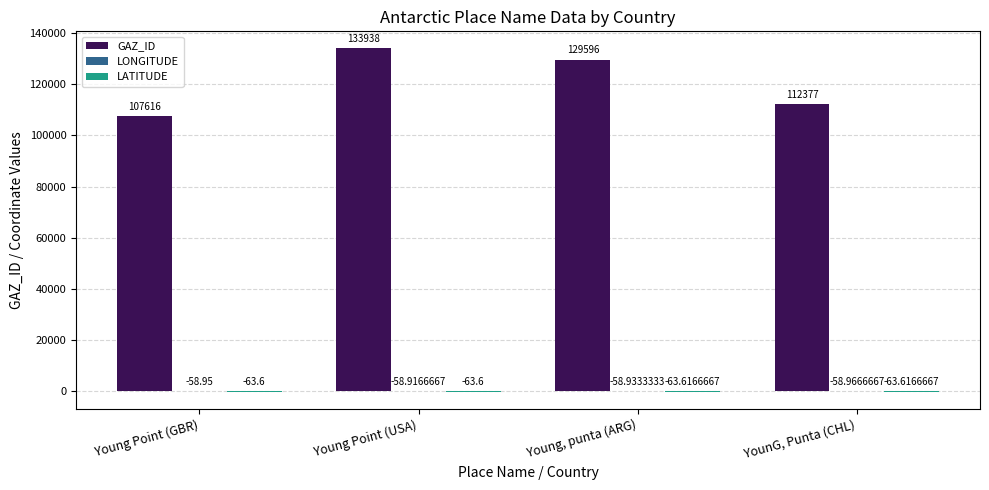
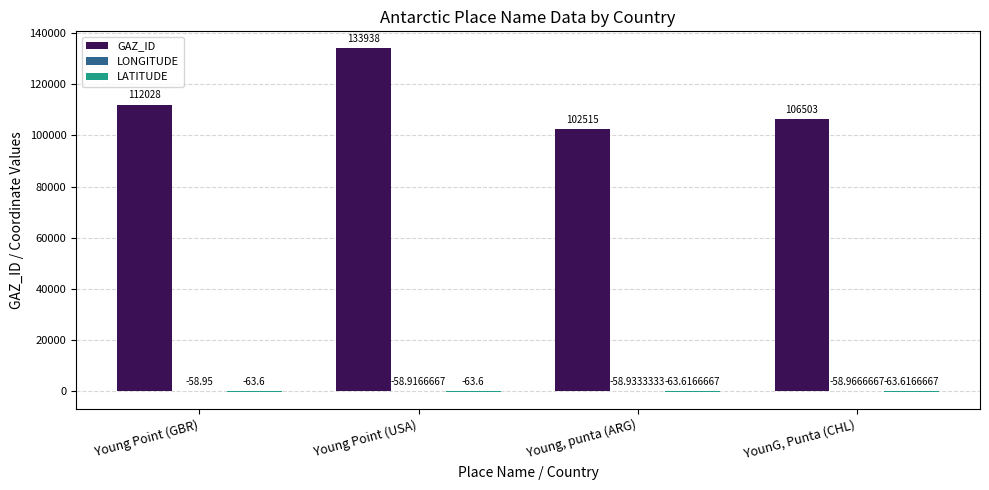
  {
    "GAZ_ID": {
-     "Young Point (GBR)": 107616,
+     "Young Point (GBR)": 112028,
      "Young Point (USA)": 133938,
-     "Young, punta (ARG)": 129596,
-     "YounG, Punta (CHL)": 112377
+     "Young, punta (ARG)": 102515,
+     "YounG, Punta (CHL)": 106503
    },
    "LONGITUDE": {
      "Young Point (GBR)": -58.95,
      "Young Point (USA)": -58.9166667,
      "Young, punta (ARG)": -58.9333333,
      "YounG, Punta (CHL)": -58.9666667
    },
    "LATITUDE": {
      "Young Point (GBR)": -63.6,
      "Young Point (USA)": -63.6,
      "Young, punta (ARG)": -63.6166667,
      "YounG, Punta (CHL)": -63.6166667
    }
  }
